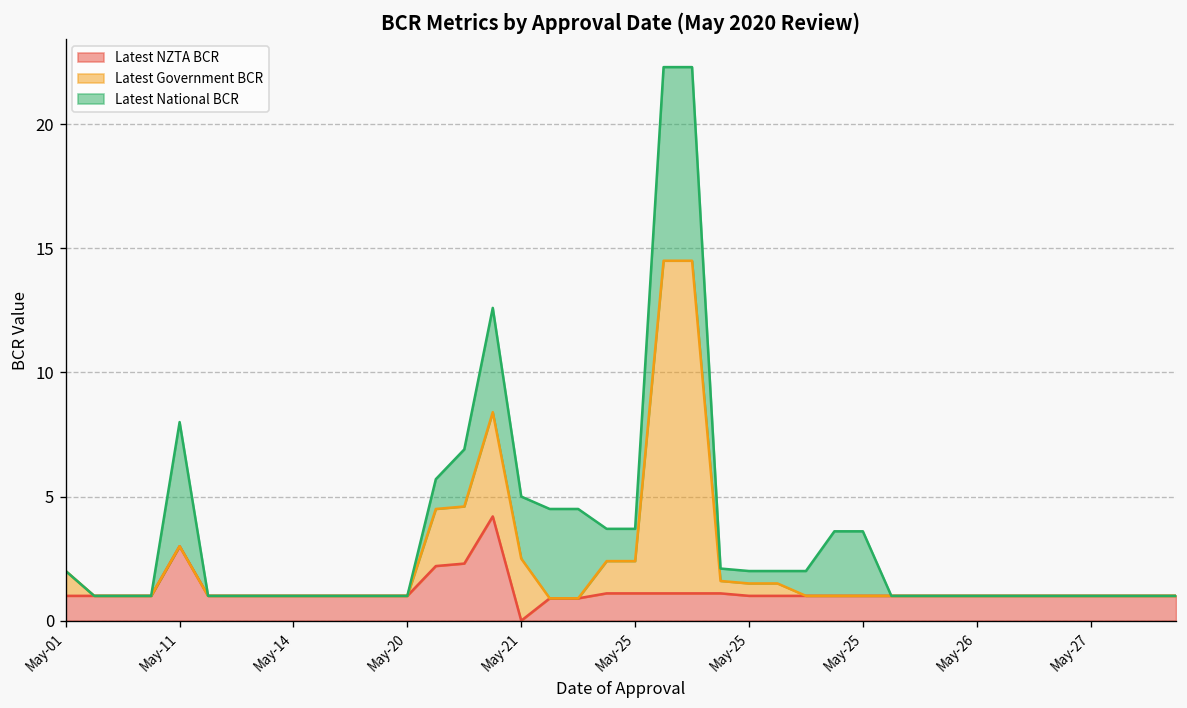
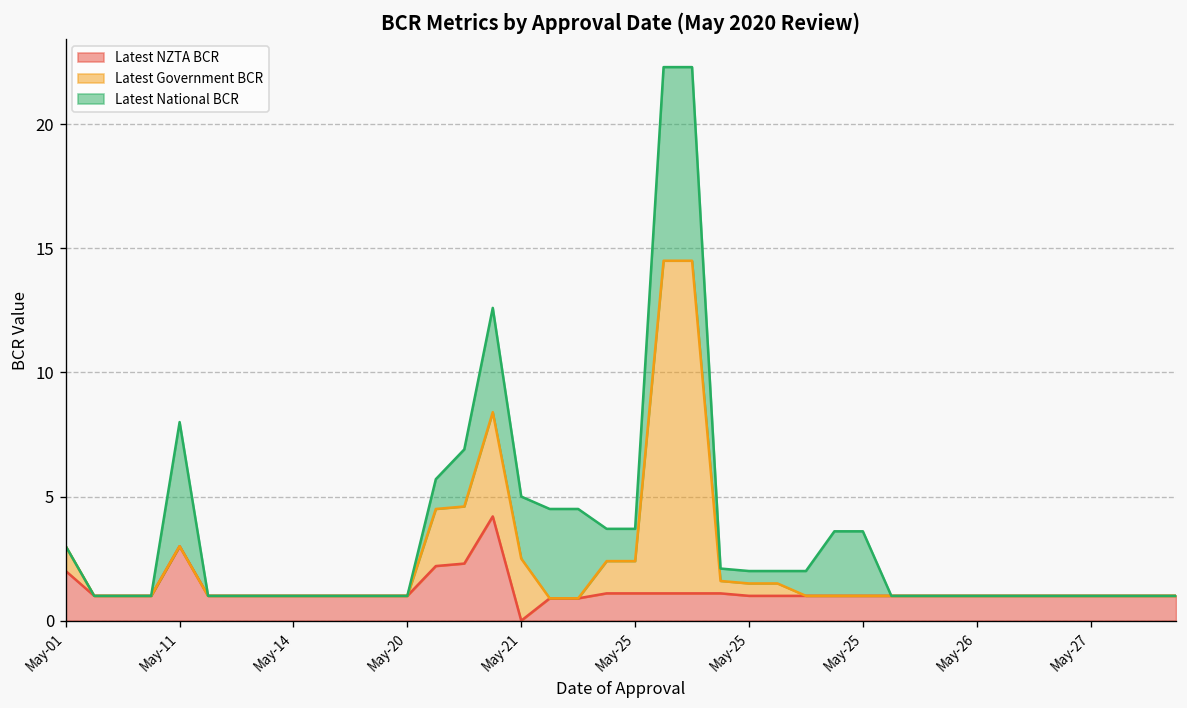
  {
    "Latest NZTA BCR": {
-     "May-01": 1
+     "May-01": 2
    },
    "Latest National BCR": {
      "May-11": 5
    }
  }
